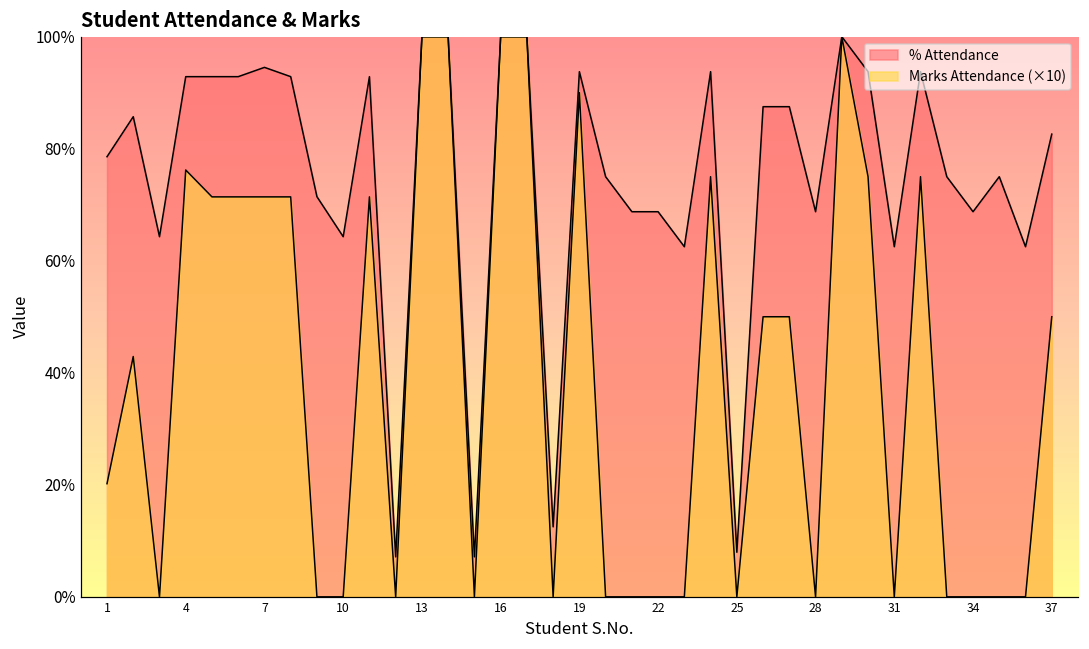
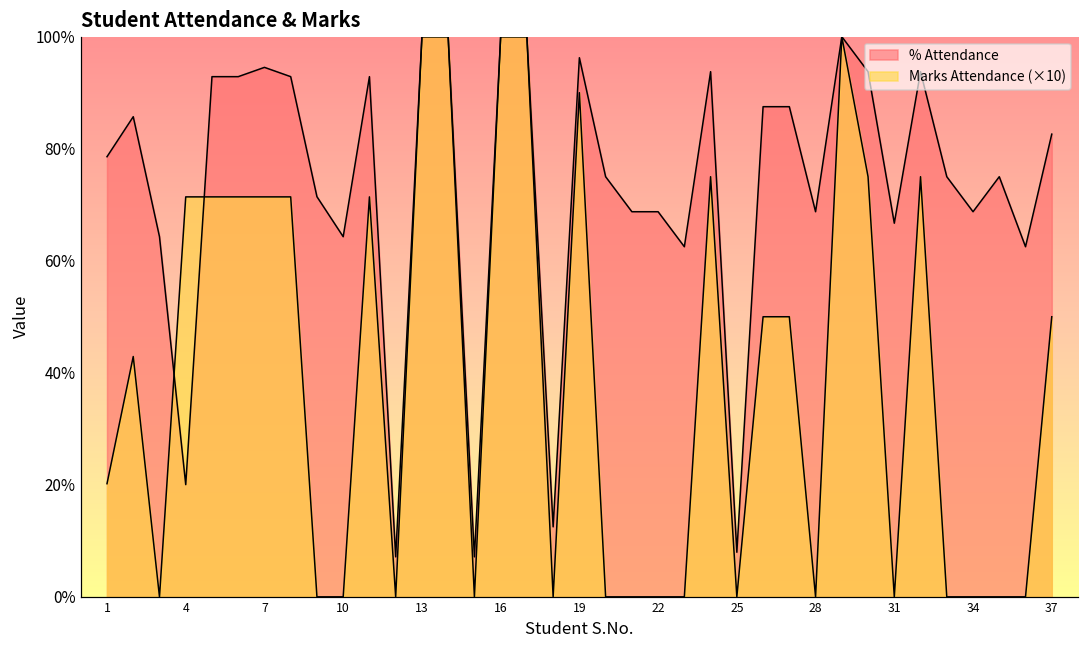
  {
    "% Attendance": {
      "1": "79%",
-     "4": "93%",
+     "4": "20%",
      "7": "95%",
      "10": "64%",
-     "19": "94%",
+     "19": "96%",
      "22": "69%",
      "25": "8%",
      "28": "69%",
-     "31": "63%",
+     "31": "67%",
      "34": "69%",
      "37": "83%"
    },
    "Marks Attendance (×10)": {
      "1": "20%",
-     "4": "76%",
+     "4": "71%",
      "7": "71%",
      "10": "0%",
      "19": "90%",
      "22": "0%",
      "25": "0%",
      "28": "0%",
      "31": "0%",
      "34": "0%",
      "37": "50%"
    }
  }
